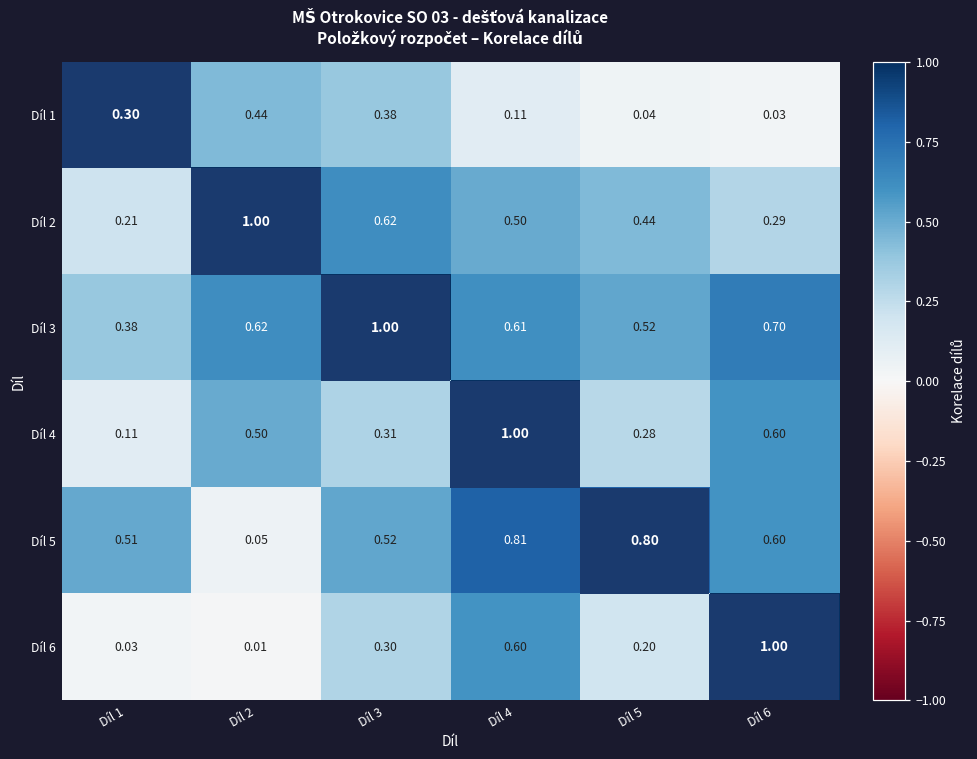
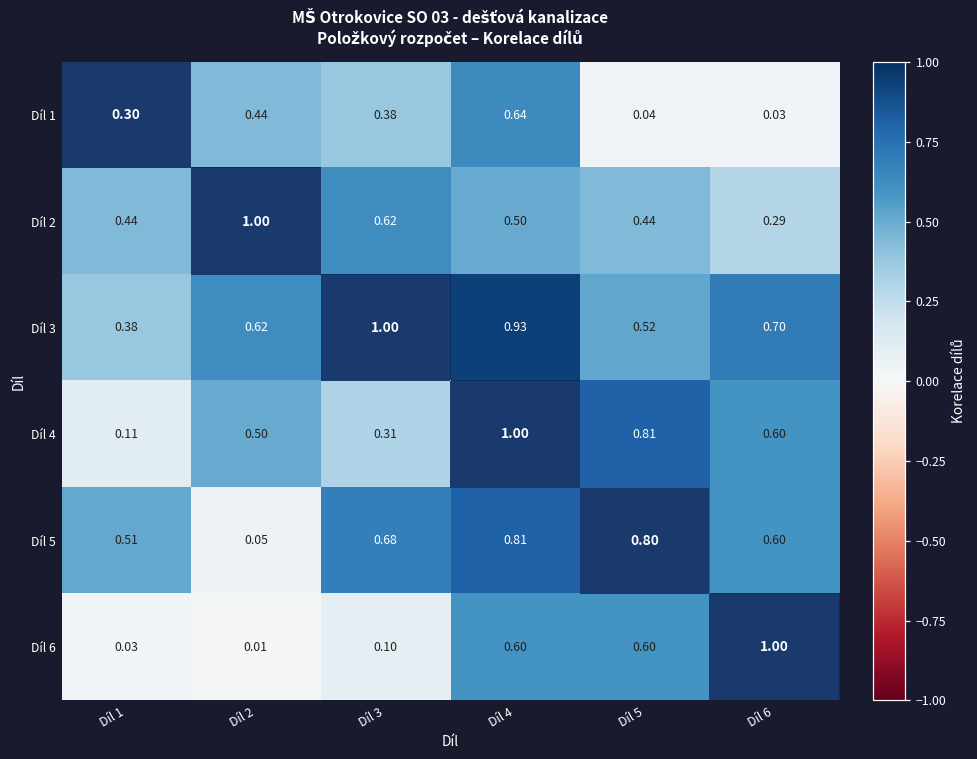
  {
    "Díl 1": {
      "Díl 2": 0.44,
      "Díl 3": 0.38,
-     "Díl 4": 0.11,
+     "Díl 4": 0.64,
      "Díl 5": 0.04,
      "Díl 6": 0.03
    },
    "Díl 2": {
-     "Díl 1": 0.21,
+     "Díl 1": 0.44,
      "Díl 3": 0.62,
      "Díl 4": 0.50,
      "Díl 5": 0.44,
      "Díl 6": 0.29
    },
    "Díl 3": {
      "Díl 1": 0.38,
      "Díl 2": 0.62,
-     "Díl 4": 0.61,
+     "Díl 4": 0.93,
      "Díl 5": 0.52,
      "Díl 6": 0.70
    },
    "Díl 4": {
      "Díl 1": 0.11,
      "Díl 2": 0.50,
      "Díl 3": 0.31,
-     "Díl 5": 0.28,
+     "Díl 5": 0.81,
      "Díl 6": 0.60
    },
    "Díl 5": {
      "Díl 1": 0.51,
      "Díl 2": 0.05,
-     "Díl 3": 0.52,
+     "Díl 3": 0.68,
      "Díl 4": 0.81,
      "Díl 6": 0.60
    },
    "Díl 6": {
      "Díl 1": 0.03,
      "Díl 2": 0.01,
-     "Díl 3": 0.30,
+     "Díl 3": 0.10,
      "Díl 4": 0.60,
-     "Díl 5": 0.20
+     "Díl 5": 0.60
    }
  }
